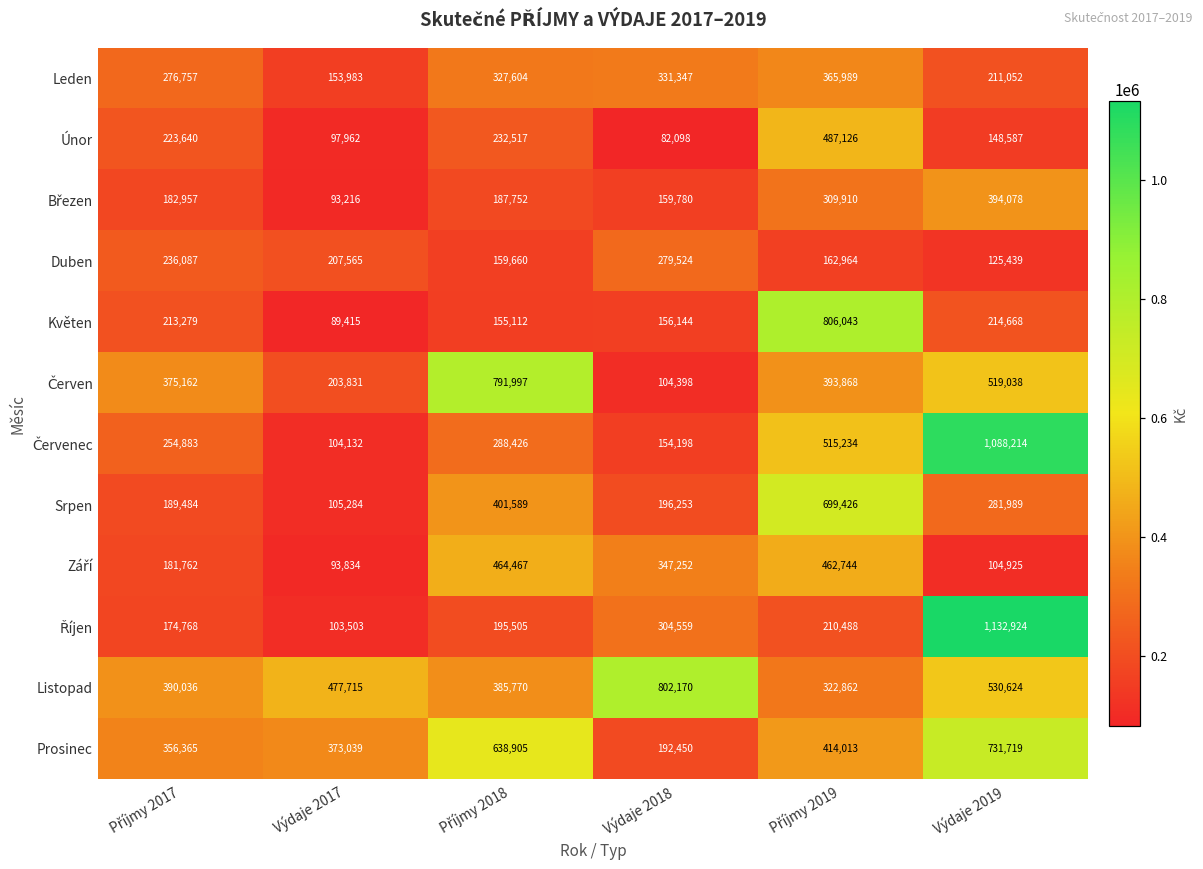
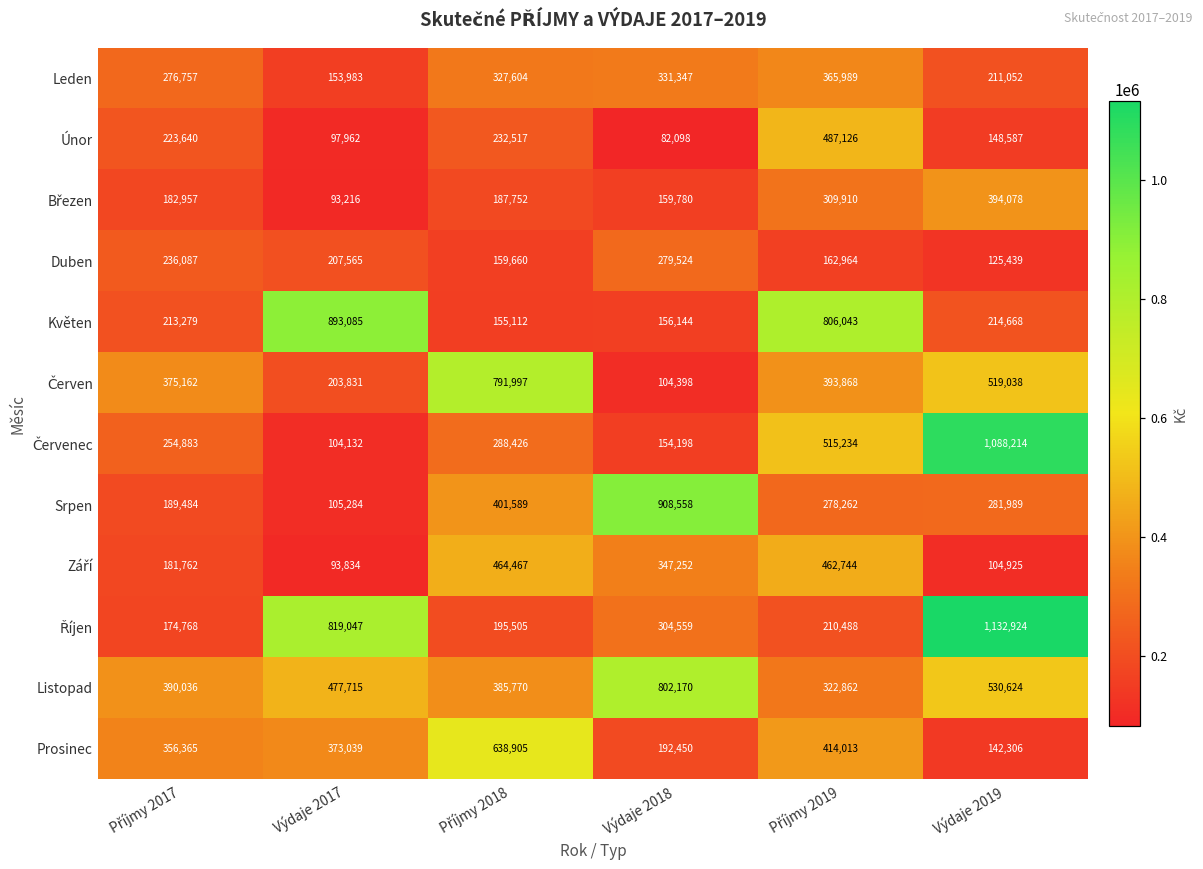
  {
    "Leden": {
      "Příjmy 2017": "276,757",
      "Výdaje 2017": "153,983",
      "Příjmy 2018": "327,604",
      "Výdaje 2018": "331,347",
      "Příjmy 2019": "365,989",
      "Výdaje 2019": "211,052"
    },
    "Únor": {
      "Příjmy 2017": "223,640",
      "Výdaje 2017": "97,962",
      "Příjmy 2018": "232,517",
      "Výdaje 2018": "82,098",
      "Příjmy 2019": "487,126",
      "Výdaje 2019": "148,587"
    },
    "Březen": {
      "Příjmy 2017": "182,957",
      "Výdaje 2017": "93,216",
      "Příjmy 2018": "187,752",
      "Výdaje 2018": "159,780",
      "Příjmy 2019": "309,910",
      "Výdaje 2019": "394,078"
    },
    "Duben": {
      "Příjmy 2017": "236,087",
      "Výdaje 2017": "207,565",
      "Příjmy 2018": "159,660",
      "Výdaje 2018": "279,524",
      "Příjmy 2019": "162,964",
      "Výdaje 2019": "125,439"
    },
    "Květen": {
      "Příjmy 2017": "213,279",
-     "Výdaje 2017": "89,415",
+     "Výdaje 2017": "893,085",
      "Příjmy 2018": "155,112",
      "Výdaje 2018": "156,144",
      "Příjmy 2019": "806,043",
      "Výdaje 2019": "214,668"
    },
    "Červen": {
      "Příjmy 2017": "375,162",
      "Výdaje 2017": "203,831",
      "Příjmy 2018": "791,997",
      "Výdaje 2018": "104,398",
      "Příjmy 2019": "393,868",
      "Výdaje 2019": "519,038"
    },
    "Červenec": {
      "Příjmy 2017": "254,883",
      "Výdaje 2017": "104,132",
      "Příjmy 2018": "288,426",
      "Výdaje 2018": "154,198",
      "Příjmy 2019": "515,234",
      "Výdaje 2019": "1,088,214"
    },
    "Srpen": {
      "Příjmy 2017": "189,484",
      "Výdaje 2017": "105,284",
      "Příjmy 2018": "401,589",
-     "Výdaje 2018": "196,253",
-     "Příjmy 2019": "699,426",
+     "Výdaje 2018": "908,558",
+     "Příjmy 2019": "278,262",
      "Výdaje 2019": "281,989"
    },
    "Září": {
      "Příjmy 2017": "181,762",
      "Výdaje 2017": "93,834",
      "Příjmy 2018": "464,467",
      "Výdaje 2018": "347,252",
      "Příjmy 2019": "462,744",
      "Výdaje 2019": "104,925"
    },
    "Říjen": {
      "Příjmy 2017": "174,768",
-     "Výdaje 2017": "103,503",
+     "Výdaje 2017": "819,047",
      "Příjmy 2018": "195,505",
      "Výdaje 2018": "304,559",
      "Příjmy 2019": "210,488",
      "Výdaje 2019": "1,132,924"
    },
    "Listopad": {
      "Příjmy 2017": "390,036",
      "Výdaje 2017": "477,715",
      "Příjmy 2018": "385,770",
      "Výdaje 2018": "802,170",
      "Příjmy 2019": "322,862",
      "Výdaje 2019": "530,624"
    },
    "Prosinec": {
      "Příjmy 2017": "356,365",
      "Výdaje 2017": "373,039",
      "Příjmy 2018": "638,905",
      "Výdaje 2018": "192,450",
      "Příjmy 2019": "414,013",
-     "Výdaje 2019": "731,719"
+     "Výdaje 2019": "142,306"
    }
  }
